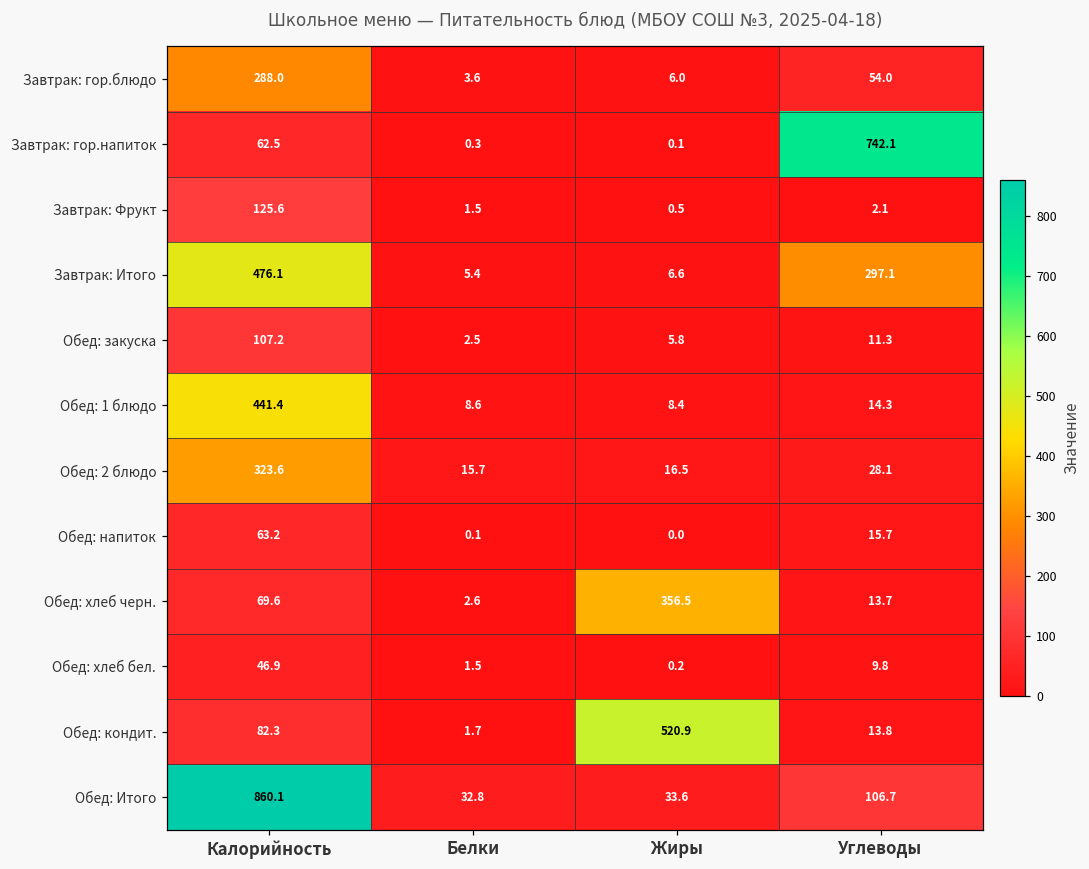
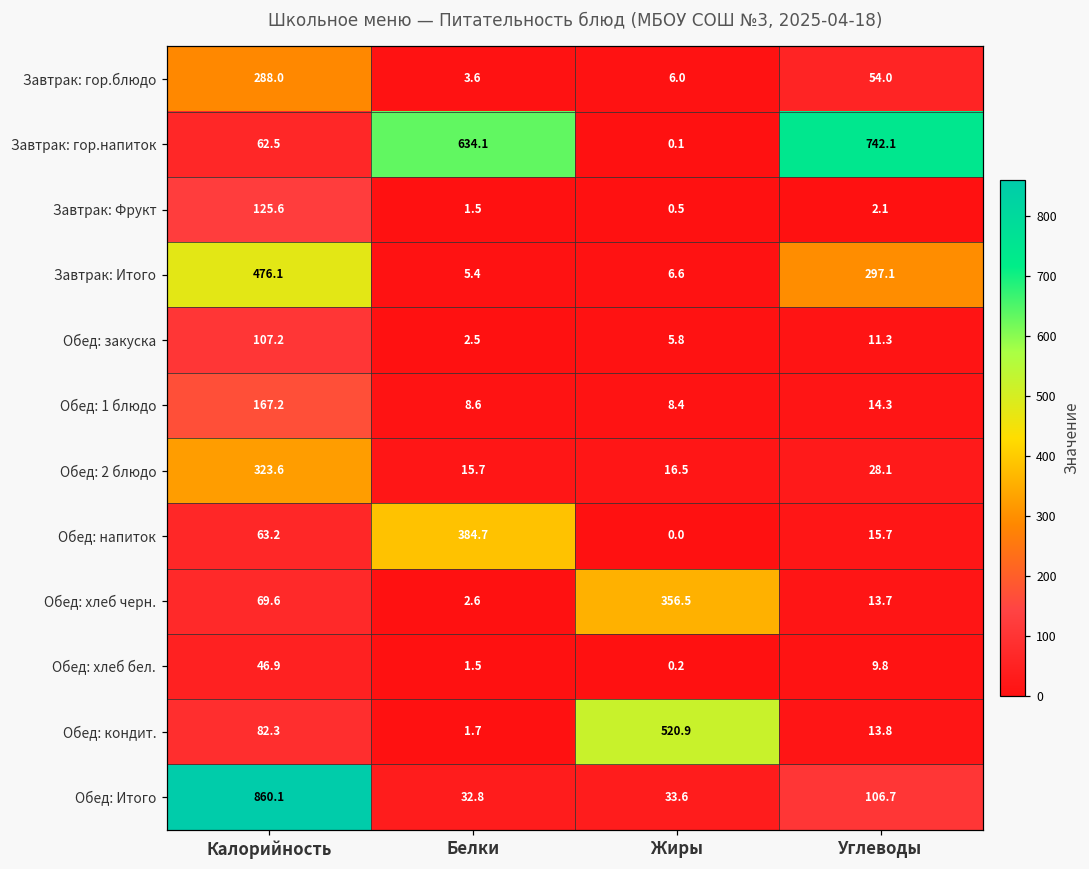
  {
    "Завтрак: гор.блюдо": {
      "Калорийность": 288.0,
      "Белки": 3.6,
      "Жиры": 6.0,
      "Углеводы": 54.0
    },
    "Завтрак: гор.напиток": {
      "Калорийность": 62.5,
-     "Белки": 0.3,
+     "Белки": 634.1,
      "Жиры": 0.1,
      "Углеводы": 742.1
    },
    "Завтрак: Фрукт": {
      "Калорийность": 125.6,
      "Белки": 1.5,
      "Жиры": 0.5,
      "Углеводы": 2.1
    },
    "Завтрак: Итого": {
      "Калорийность": 476.1,
      "Белки": 5.4,
      "Жиры": 6.6,
      "Углеводы": 297.1
    },
    "Обед: закуска": {
      "Калорийность": 107.2,
      "Белки": 2.5,
      "Жиры": 5.8,
      "Углеводы": 11.3
    },
    "Обед: 1 блюдо": {
-     "Калорийность": 441.4,
+     "Калорийность": 167.2,
      "Белки": 8.6,
      "Жиры": 8.4,
      "Углеводы": 14.3
    },
    "Обед: 2 блюдо": {
      "Калорийность": 323.6,
      "Белки": 15.7,
      "Жиры": 16.5,
      "Углеводы": 28.1
    },
    "Обед: напиток": {
      "Калорийность": 63.2,
-     "Белки": 0.1,
+     "Белки": 384.7,
      "Жиры": 0.0,
      "Углеводы": 15.7
    },
    "Обед: хлеб черн.": {
      "Калорийность": 69.6,
      "Белки": 2.6,
      "Жиры": 356.5,
      "Углеводы": 13.7
    },
    "Обед: хлеб бел.": {
      "Калорийность": 46.9,
      "Белки": 1.5,
      "Жиры": 0.2,
      "Углеводы": 9.8
    },
    "Обед: кондит.": {
      "Калорийность": 82.3,
      "Белки": 1.7,
      "Жиры": 520.9,
      "Углеводы": 13.8
    },
    "Обед: Итого": {
      "Калорийность": 860.1,
      "Белки": 32.8,
      "Жиры": 33.6,
      "Углеводы": 106.7
    }
  }
